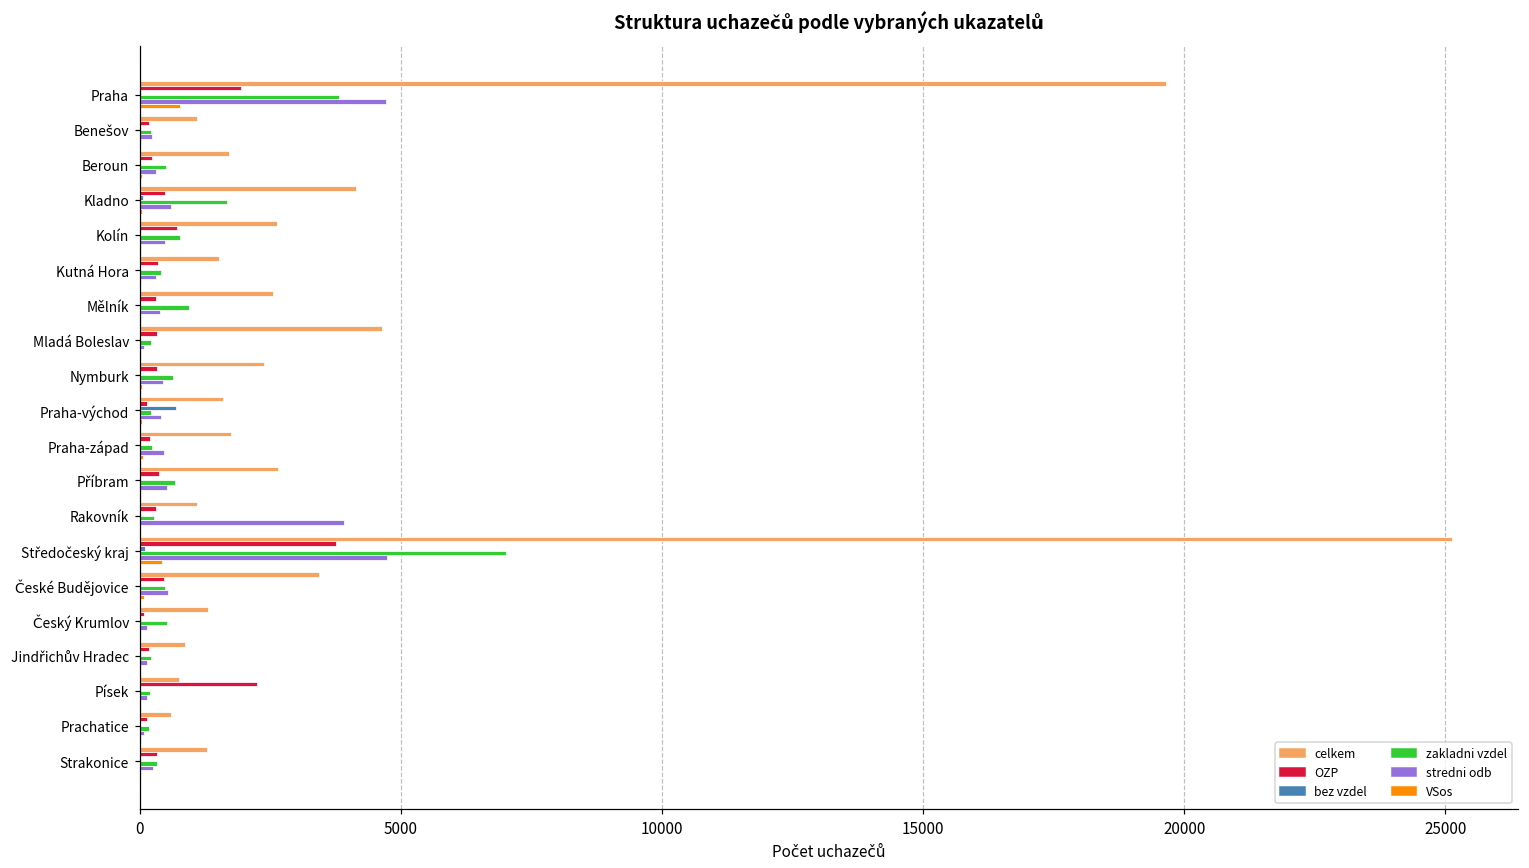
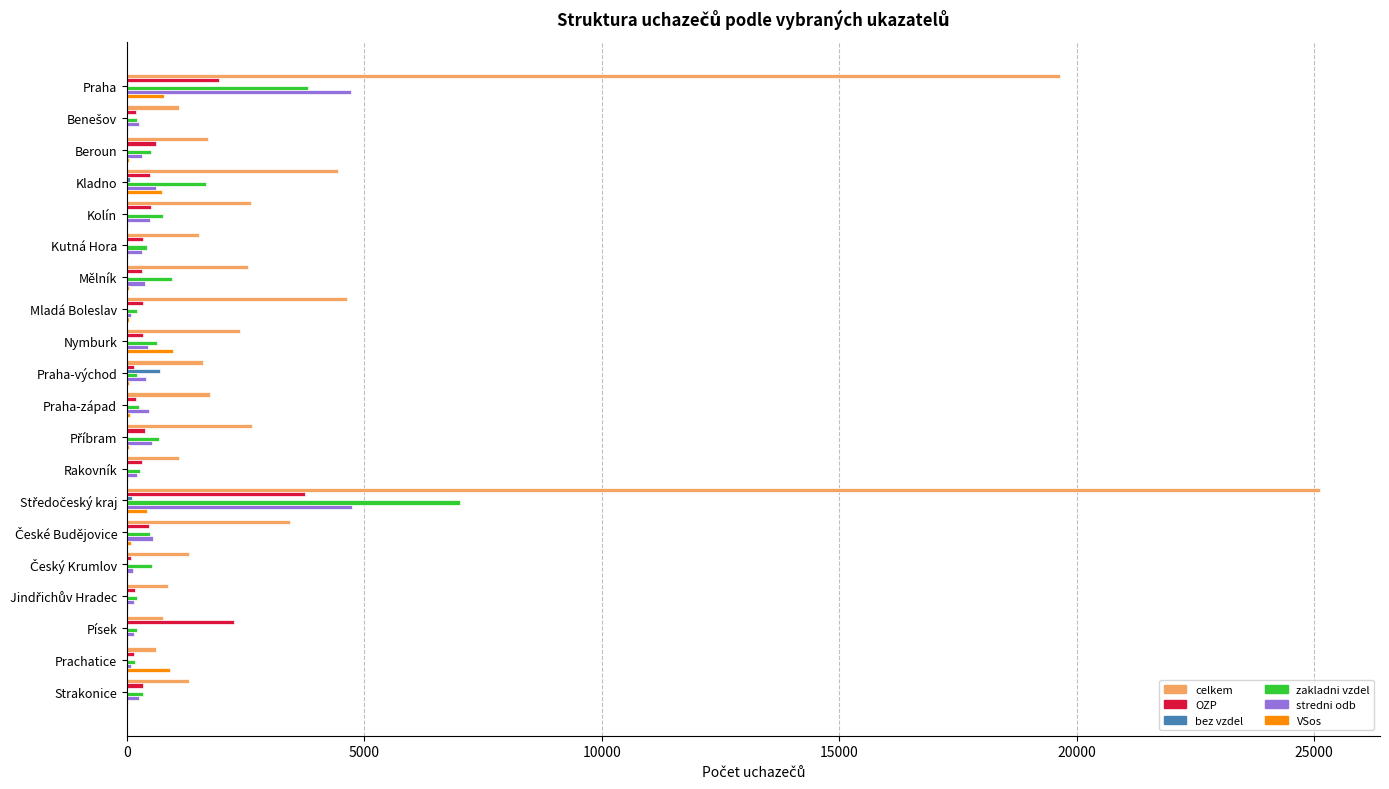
  {
    "celkem": {
      "Praha": 19700,
      "Benešov": 1100,
      "Beroun": 1700,
-     "Kladno": 4100,
+     "Kladno": 4400,
      "Kolín": 2600,
      "Kutná Hora": 1500,
      "Mělník": 2600,
      "Mladá Boleslav": 4600,
      "Nymburk": 2400,
      "Praha-východ": 1600,
      "Praha-západ": 1800,
      "Příbram": 2600,
      "Rakovník": 1100,
      "Středočeský kraj": 25100,
      "České Budějovice": 3400,
      "Český Krumlov": 1300,
      "Jindřichův Hradec": 900,
      "Písek": 800,
      "Prachatice": 600,
      "Strakonice": 1300
    },
    "OZP": {
      "Praha": 1900,
      "Benešov": 200,
-     "Beroun": 200,
+     "Beroun": 600,
      "Kladno": 500,
-     "Kolín": 700,
+     "Kolín": 500,
      "Kutná Hora": 300,
      "Mělník": 300,
      "Mladá Boleslav": 300,
      "Nymburk": 300,
      "Praha-východ": 100,
      "Praha-západ": 200,
      "Příbram": 400,
      "Rakovník": 300,
      "Středočeský kraj": 3800,
      "České Budějovice": 500,
      "Český Krumlov": 100,
      "Jindřichův Hradec": 200,
      "Písek": 2200,
      "Prachatice": 100,
      "Strakonice": 300
    },
    "bez vzdel": {
      "Kladno": 100,
      "Praha-východ": 700,
      "Praha-západ": 0,
      "Středočeský kraj": 100
    },
    "zakladni vzdel": {
      "Praha": 3800,
      "Benešov": 200,
      "Beroun": 500,
      "Kladno": 1700,
      "Kolín": 800,
      "Kutná Hora": 400,
      "Mělník": 1000,
      "Mladá Boleslav": 200,
      "Nymburk": 600,
      "Praha-východ": 200,
      "Praha-západ": 200,
      "Příbram": 700,
      "Rakovník": 300,
      "Středočeský kraj": 7000,
      "České Budějovice": 500,
      "Český Krumlov": 500,
      "Jindřichův Hradec": 200,
      "Písek": 200,
      "Prachatice": 200,
      "Strakonice": 300
    },
    "stredni odb": {
      "Praha": 4700,
      "Benešov": 200,
      "Beroun": 300,
      "Kladno": 600,
      "Kolín": 500,
      "Kutná Hora": 300,
      "Mělník": 400,
      "Mladá Boleslav": 100,
      "Nymburk": 500,
      "Praha-východ": 400,
      "Praha-západ": 500,
      "Příbram": 500,
-     "Rakovník": 3900,
+     "Rakovník": 200,
      "Středočeský kraj": 4700,
      "České Budějovice": 500,
      "Český Krumlov": 100,
      "Jindřichův Hradec": 100,
      "Písek": 100,
      "Prachatice": 100,
      "Strakonice": 200
    },
    "VSos": {
      "Praha": 800,
-     "Kladno": 0,
-     "Nymburk": 0,
+     "Kladno": 700,
+     "Nymburk": 1000,
      "Praha-východ": 100,
      "Praha-západ": 100,
      "Středočeský kraj": 400,
      "České Budějovice": 100,
-     "Prachatice": 0
+     "Prachatice": 900
    }
  }
